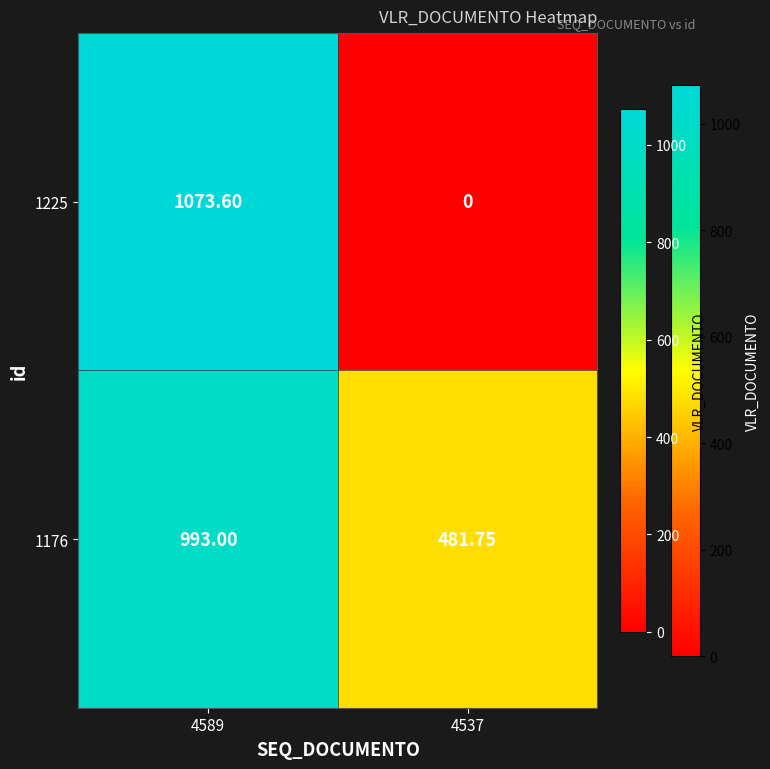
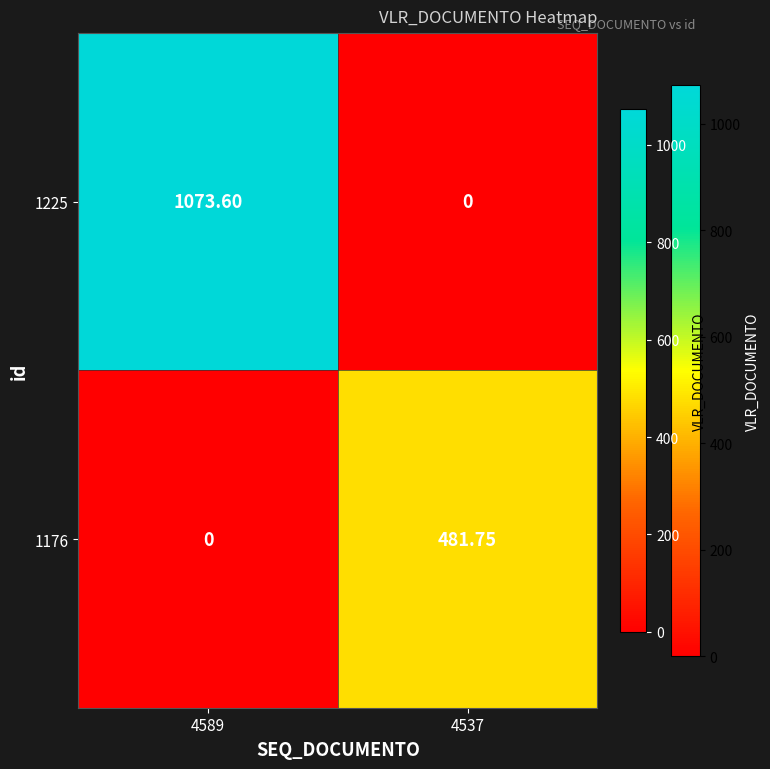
  {
    "1225": {
      "4589": 1073.60,
      "4537": 0
    },
    "1176": {
-     "4589": 993.00,
+     "4589": 0,
      "4537": 481.75
    }
  }
